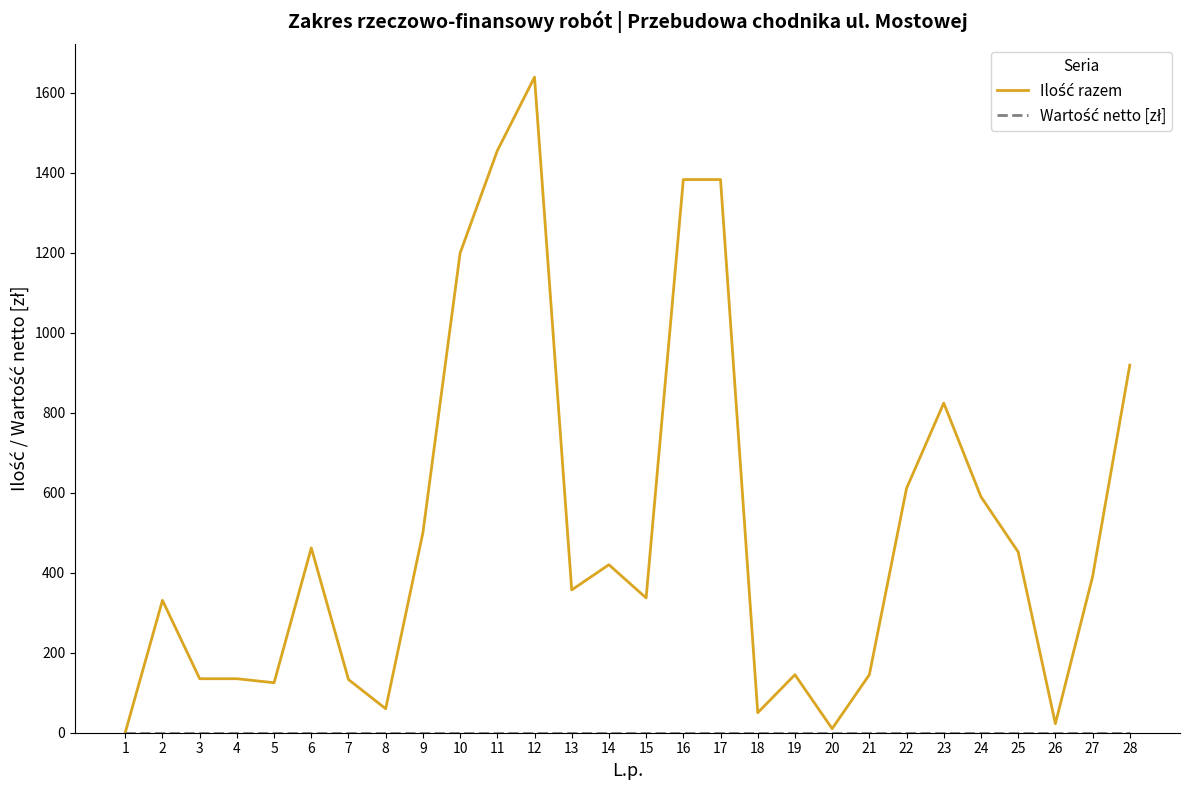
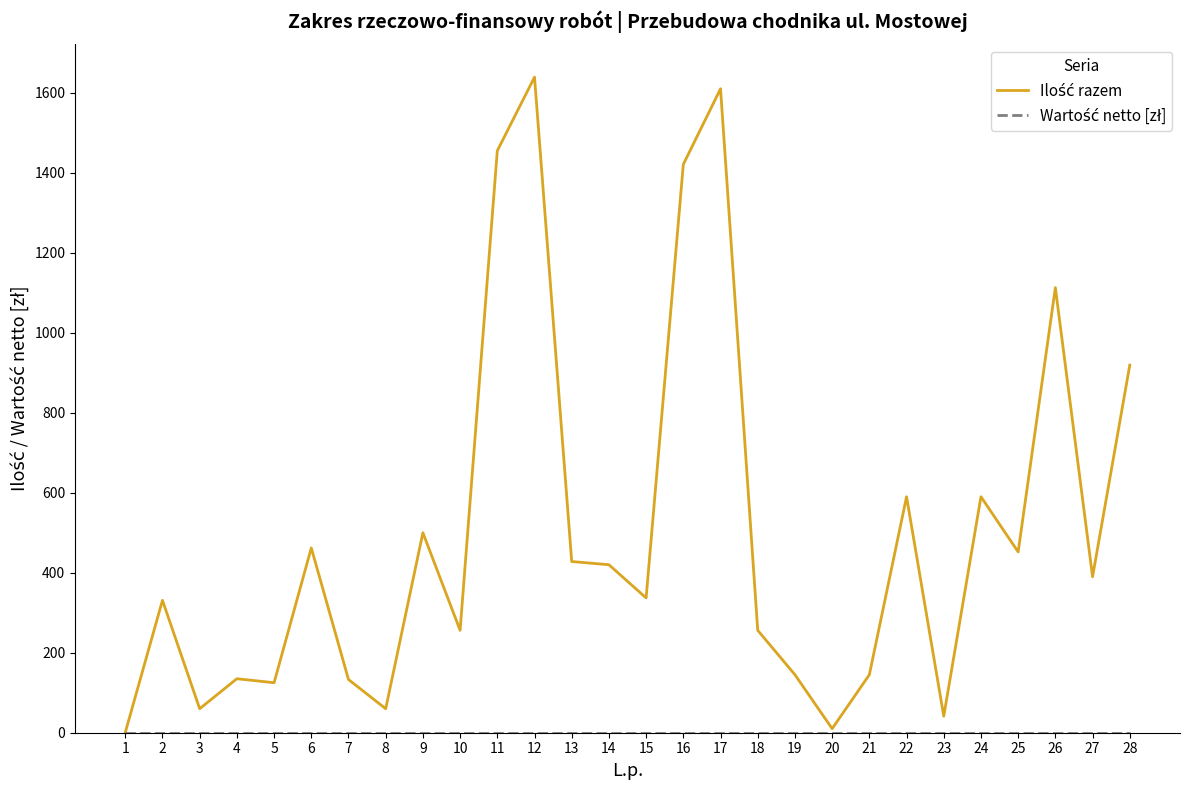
  {
    "Ilość razem": {
      "2": 330,
-     "3": 140,
+     "3": 60,
      "4": 140,
      "5": 130,
      "6": 460,
      "7": 130,
      "8": 60,
      "9": 500,
-     "10": 1200,
+     "10": 260,
      "11": 1460,
      "12": 1640,
-     "13": 360,
+     "13": 430,
      "14": 420,
      "15": 340,
-     "16": 1380,
-     "17": 1380,
-     "18": 50,
+     "16": 1420,
+     "17": 1610,
+     "18": 260,
      "19": 150,
      "20": 10,
      "21": 150,
-     "22": 610,
-     "23": 820,
+     "22": 590,
+     "23": 40,
      "24": 590,
      "25": 450,
-     "26": 20,
+     "26": 1110,
      "27": 390,
      "28": 920
    },
    "Wartość netto [zł]": {
      "2": 0,
      "3": 0,
      "4": 0,
      "5": 0,
      "6": 0,
      "7": 0,
      "8": 0,
      "9": 0,
      "10": 0,
      "11": 0,
      "12": 0,
      "13": 0,
      "14": 0,
      "15": 0,
      "16": 0,
      "17": 0,
      "18": 0,
      "19": 0,
      "20": 0,
      "21": 0,
      "22": 0,
      "23": 0,
      "24": 0,
      "25": 0,
      "26": 0,
      "27": 0,
      "28": 0
    }
  }
